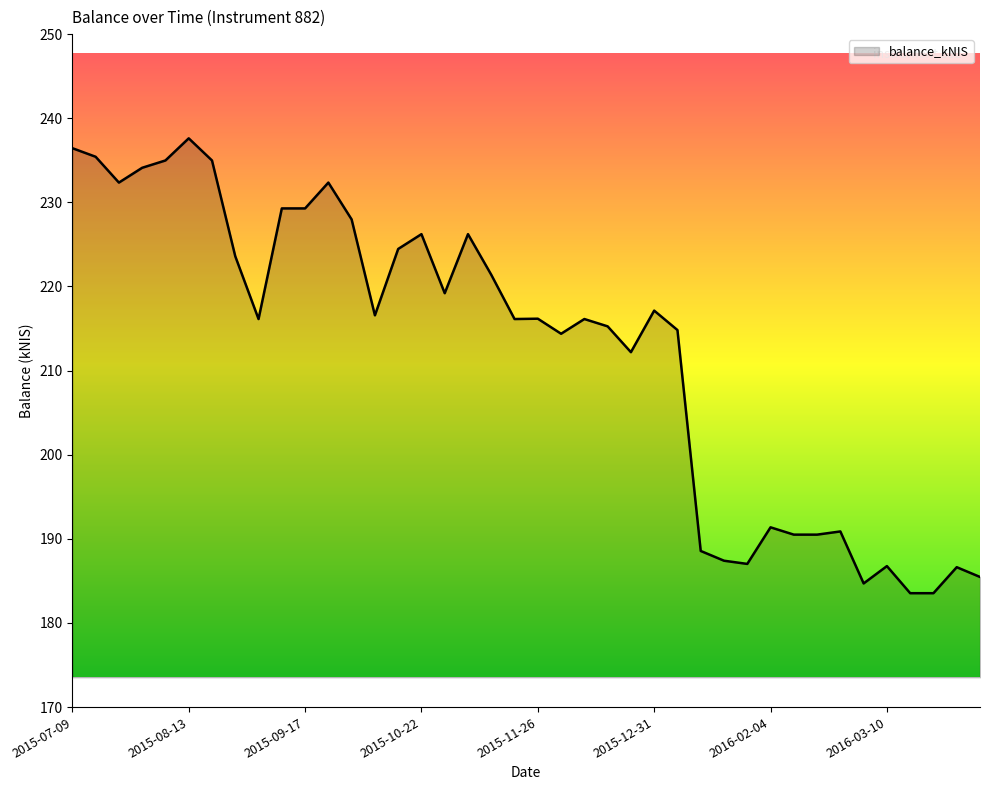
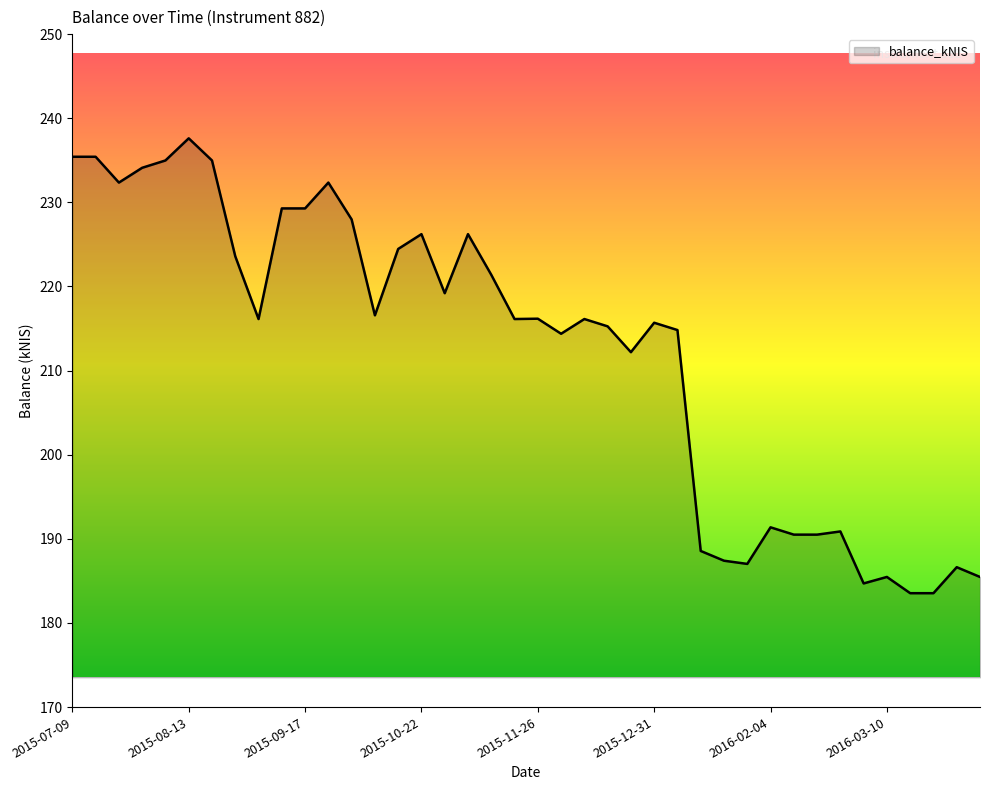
  {
-   "2015-07-09": 236,
+   "2015-07-09": 235,
    "2015-08-13": 238,
    "2015-09-17": 229,
    "2015-10-22": 226,
    "2015-11-26": 216,
-   "2015-12-31": 217,
+   "2015-12-31": 216,
    "2016-02-04": 191,
-   "2016-03-10": 187
+   "2016-03-10": 185
  }
